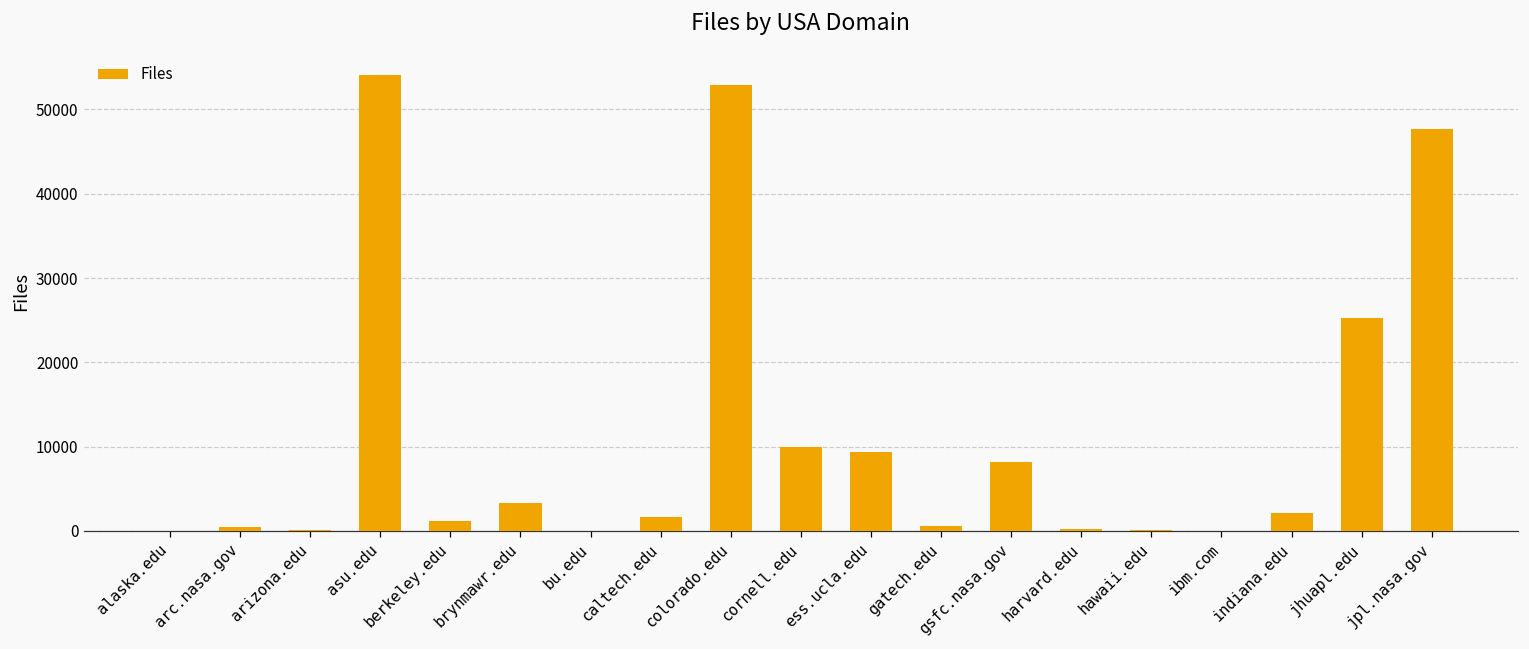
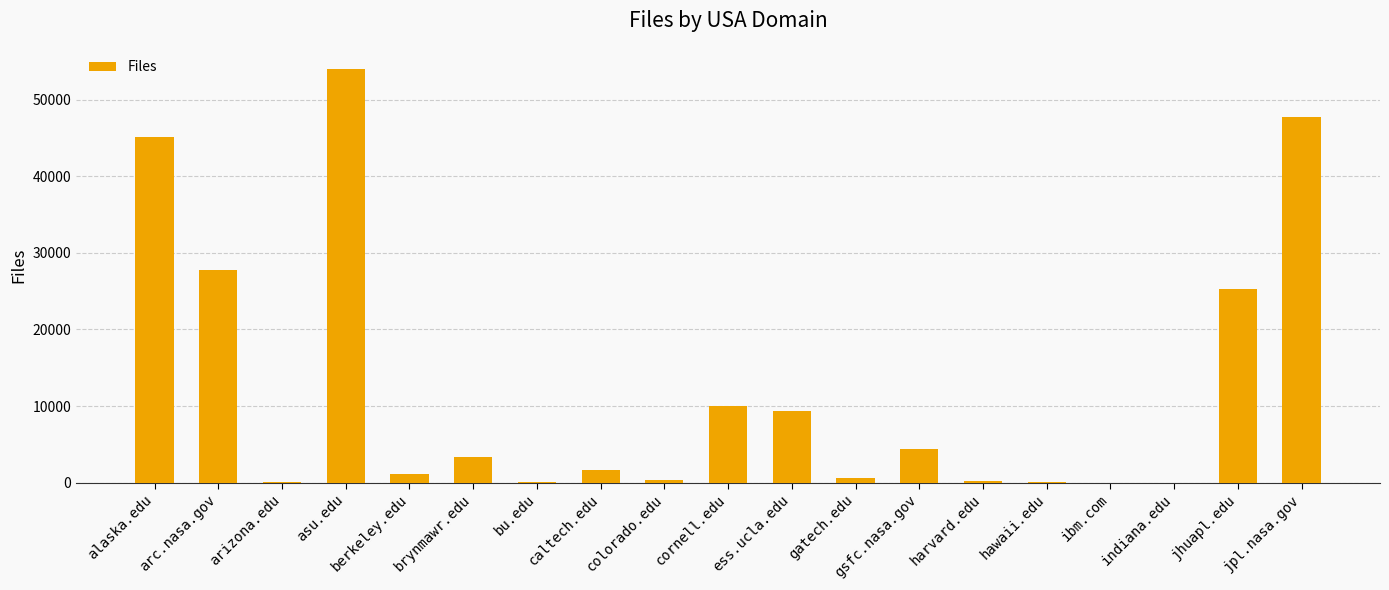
  {
-   "alaska.edu": 0,
-   "arc.nasa.gov": 1000,
+   "alaska.edu": 45000,
+   "arc.nasa.gov": 28000,
    "asu.edu": 54000,
    "berkeley.edu": 1000,
    "brynmawr.edu": 3000,
    "caltech.edu": 2000,
-   "colorado.edu": 53000,
+   "colorado.edu": 0,
    "cornell.edu": 10000,
    "ess.ucla.edu": 9000,
    "gatech.edu": 1000,
-   "gsfc.nasa.gov": 8000,
-   "indiana.edu": 2000,
+   "gsfc.nasa.gov": 4000,
+   "indiana.edu": 0,
    "jhuapl.edu": 25000,
    "jpl.nasa.gov": 48000
  }
